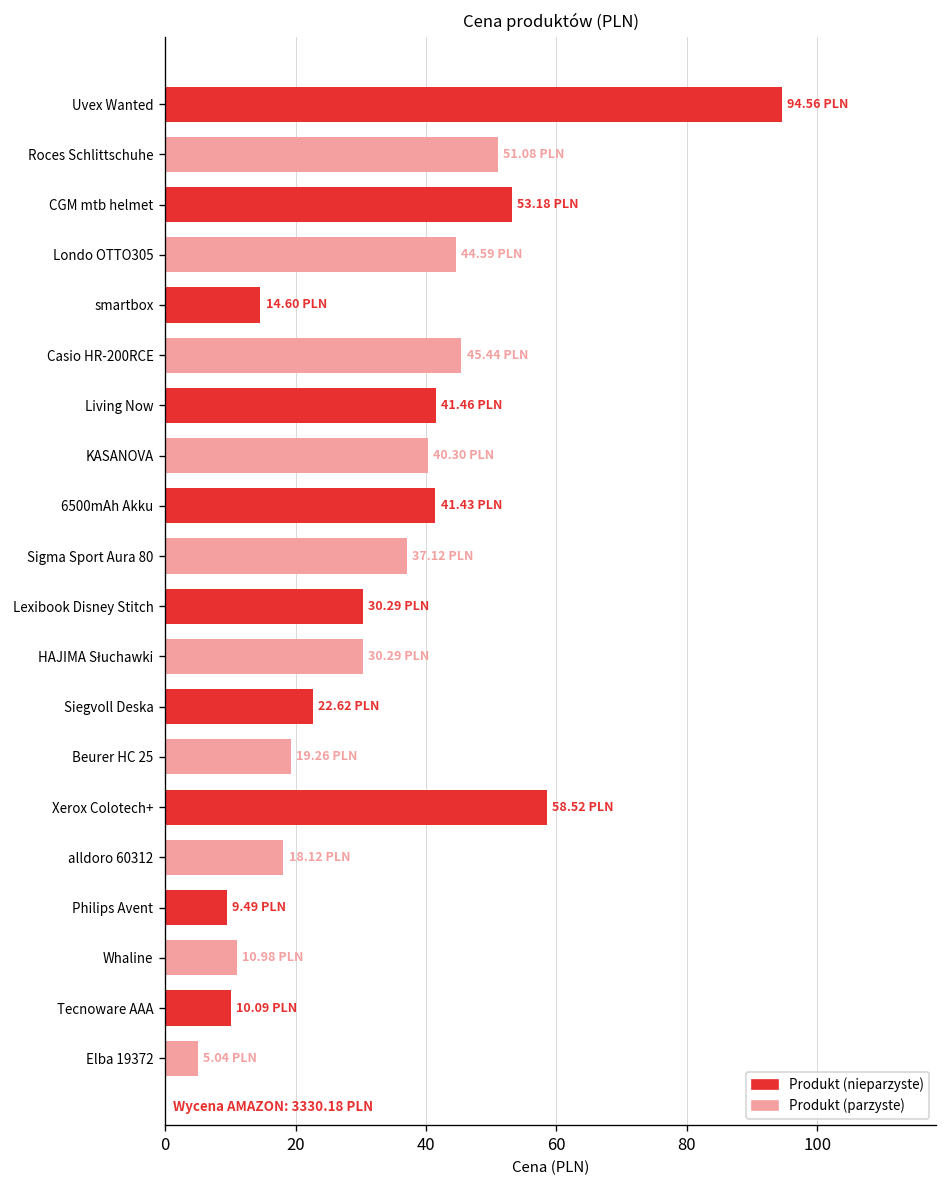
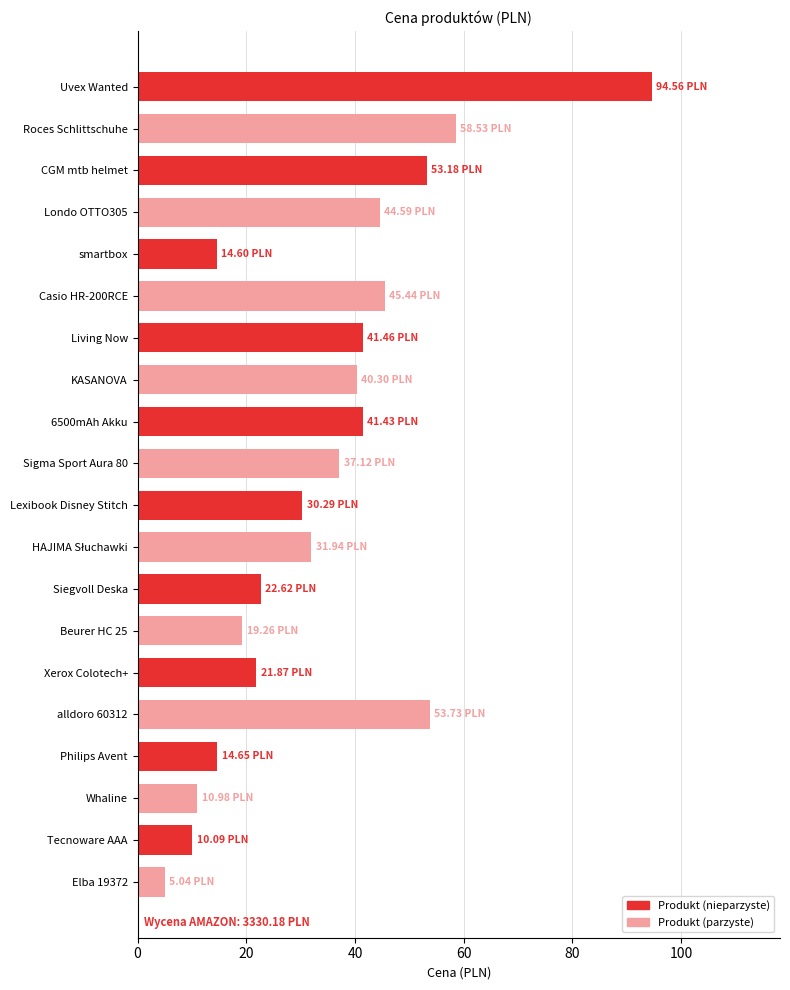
  {
    "Produkt (nieparzyste)": {
      "Uvex Wanted": 94.56,
      "CGM mtb helmet": 53.18,
      "smartbox": 14.60,
      "Living Now": 41.46,
      "6500mAh Akku": 41.43,
      "Lexibook Disney Stitch": 30.29,
      "Siegvoll Deska": 22.62,
-     "Xerox Colotech+": 58.52,
-     "Philips Avent": 9.49,
+     "Xerox Colotech+": 21.87,
+     "Philips Avent": 14.65,
      "Tecnoware AAA": 10.09
    },
    "Produkt (parzyste)": {
-     "Roces Schlittschuhe": 51.08,
+     "Roces Schlittschuhe": 58.53,
      "Londo OTTO305": 44.59,
      "Casio HR-200RCE": 45.44,
      "KASANOVA": 40.30,
      "Sigma Sport Aura 80": 37.12,
-     "HAJIMA Słuchawki": 30.29,
+     "HAJIMA Słuchawki": 31.94,
      "Beurer HC 25": 19.26,
-     "alldoro 60312": 18.12,
+     "alldoro 60312": 53.73,
      "Whaline": 10.98,
      "Elba 19372": 5.04
    }
  }
